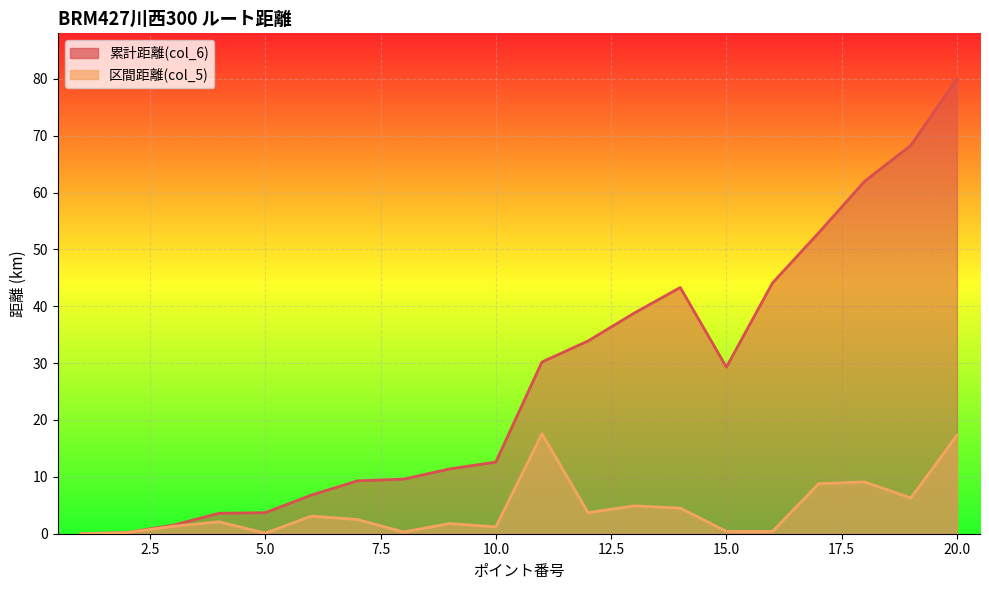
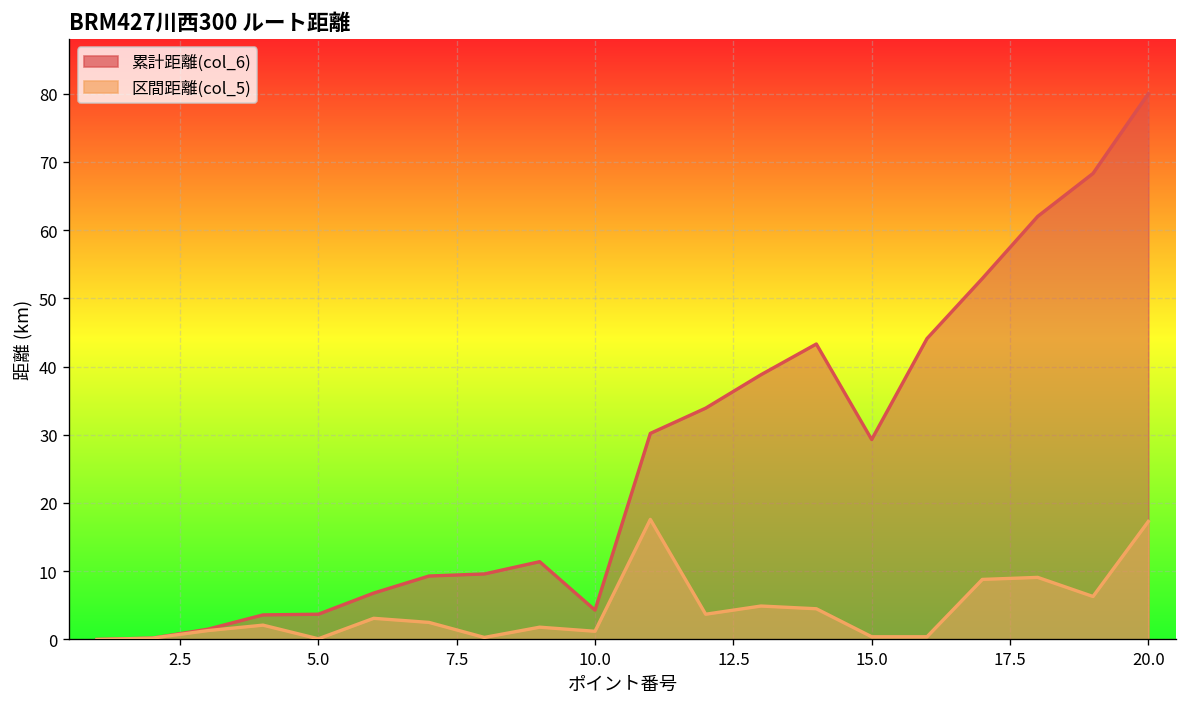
  {
    "累計距離(col_6)": {
      "5.0": 4,
-     "10.0": 13,
+     "10.0": 4,
      "15.0": 29,
      "20.0": 80
    },
    "区間距離(col_5)": {
      "5.0": 0,
      "10.0": 1,
      "15.0": 0,
      "20.0": 17
    }
  }
